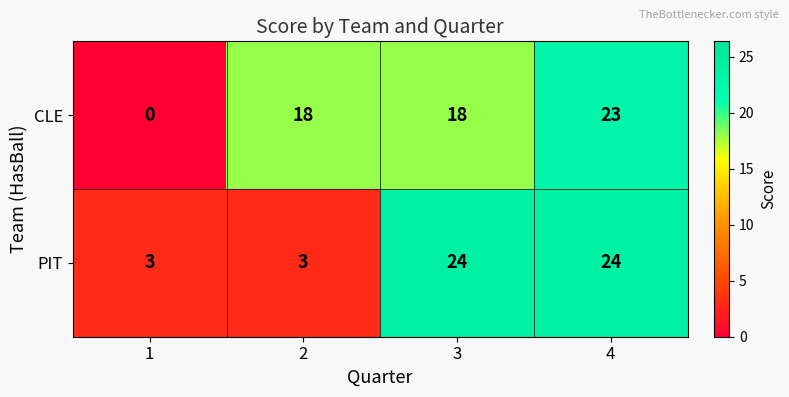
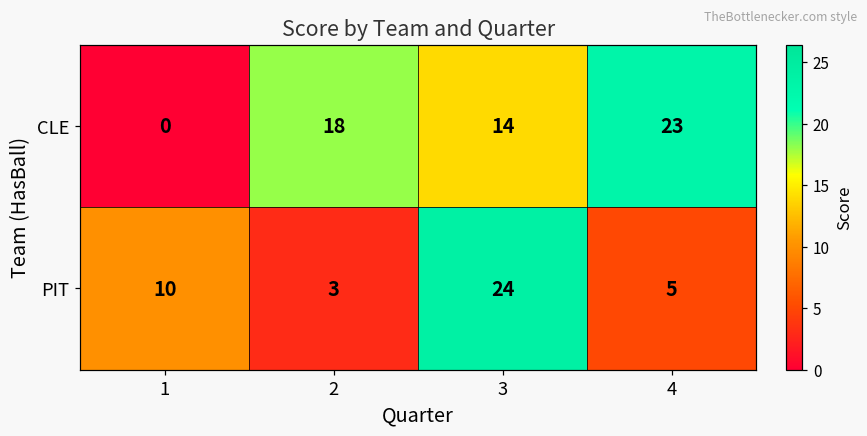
  {
    "CLE": {
      "1": 0,
      "2": 18,
-     "3": 18,
+     "3": 14,
      "4": 23
    },
    "PIT": {
-     "1": 3,
+     "1": 10,
      "2": 3,
      "3": 24,
-     "4": 24
+     "4": 5
    }
  }
